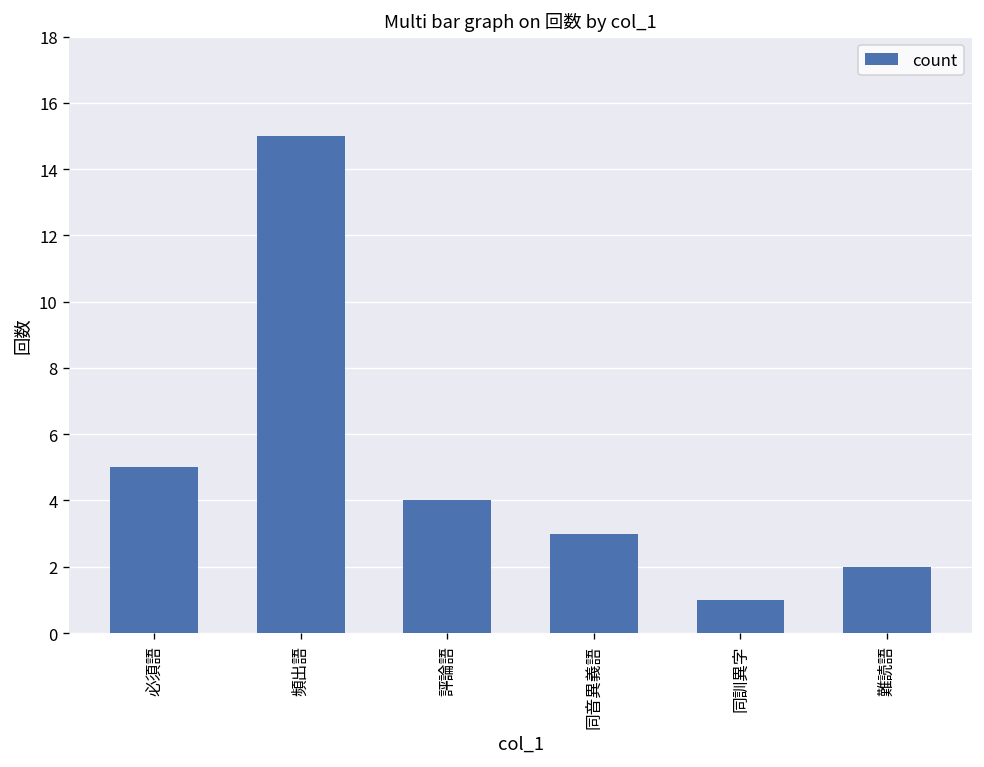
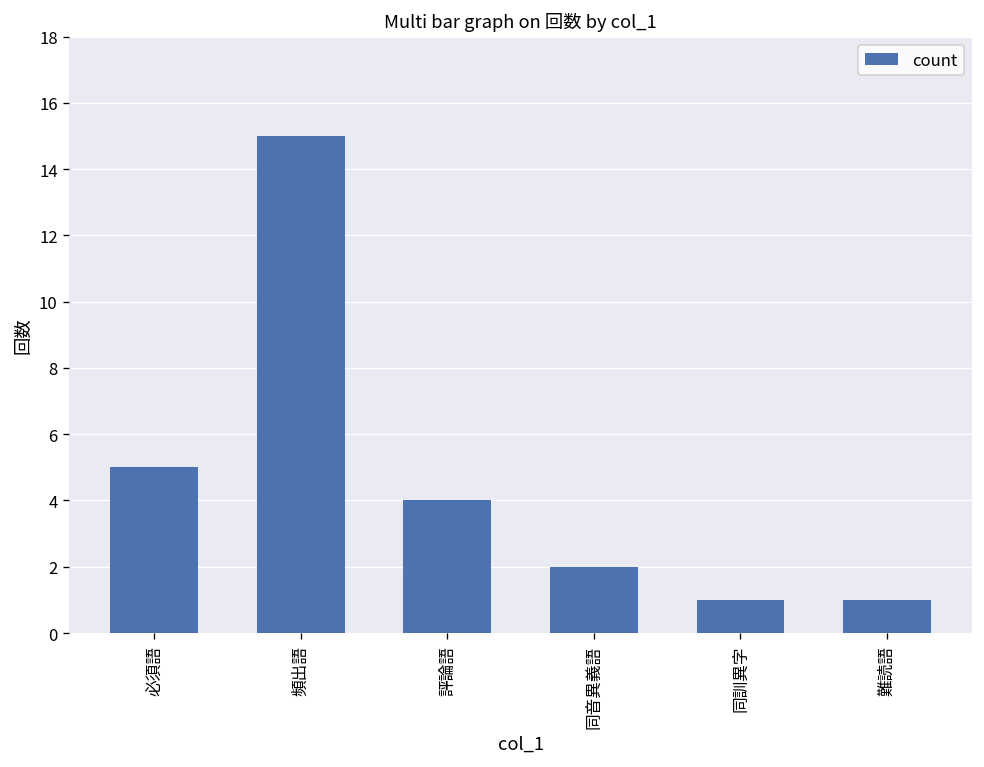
  {
    "必須語": 5,
    "頻出語": 15,
    "評論語": 4,
-   "同音異義語": 3,
+   "同音異義語": 2,
    "同訓異字": 1,
-   "難読語": 2
+   "難読語": 1
  }
